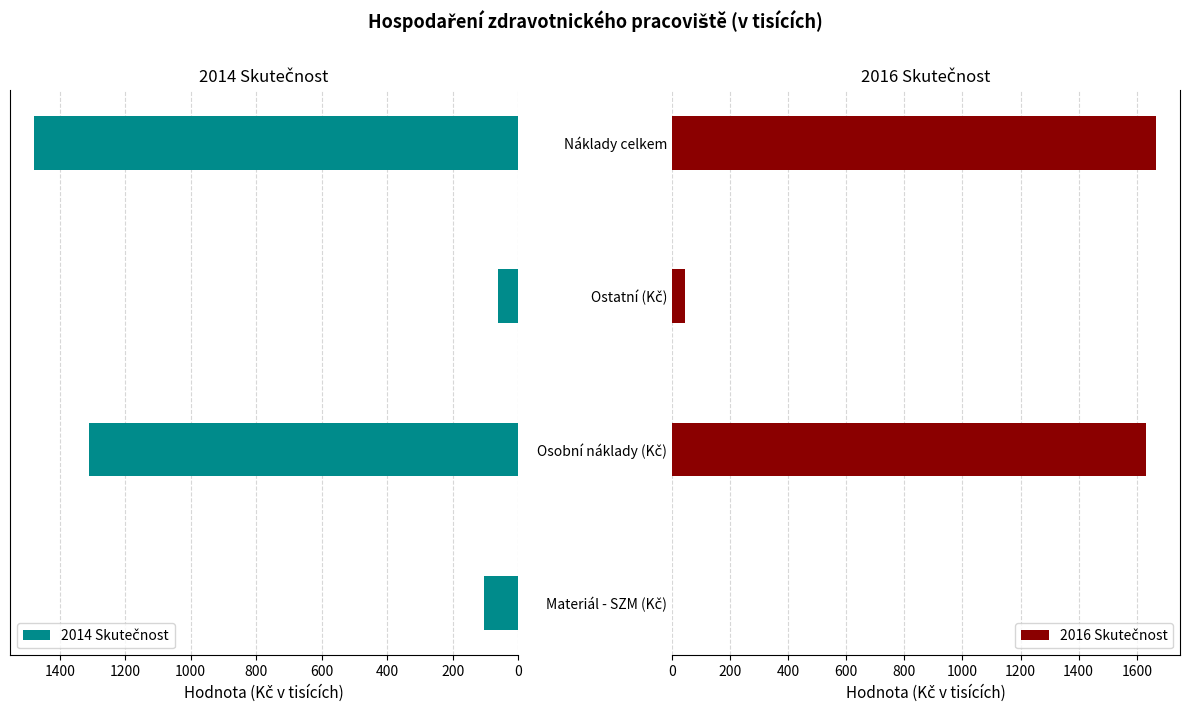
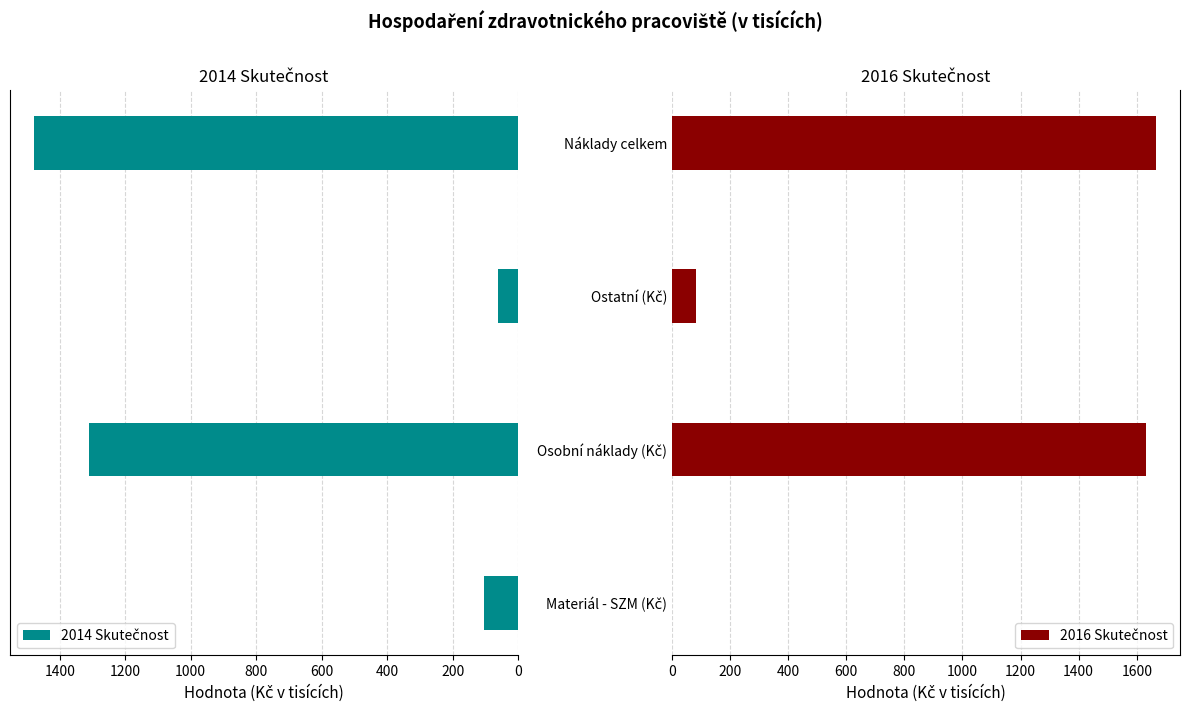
  {
    "2016 Skutečnost": {
      "Náklady celkem": 1670,
-     "Ostatní (Kč)": 50,
+     "Ostatní (Kč)": 80,
      "Osobní náklady (Kč)": 1630,
      "Materiál - SZM (Kč)": 0
    }
  }
